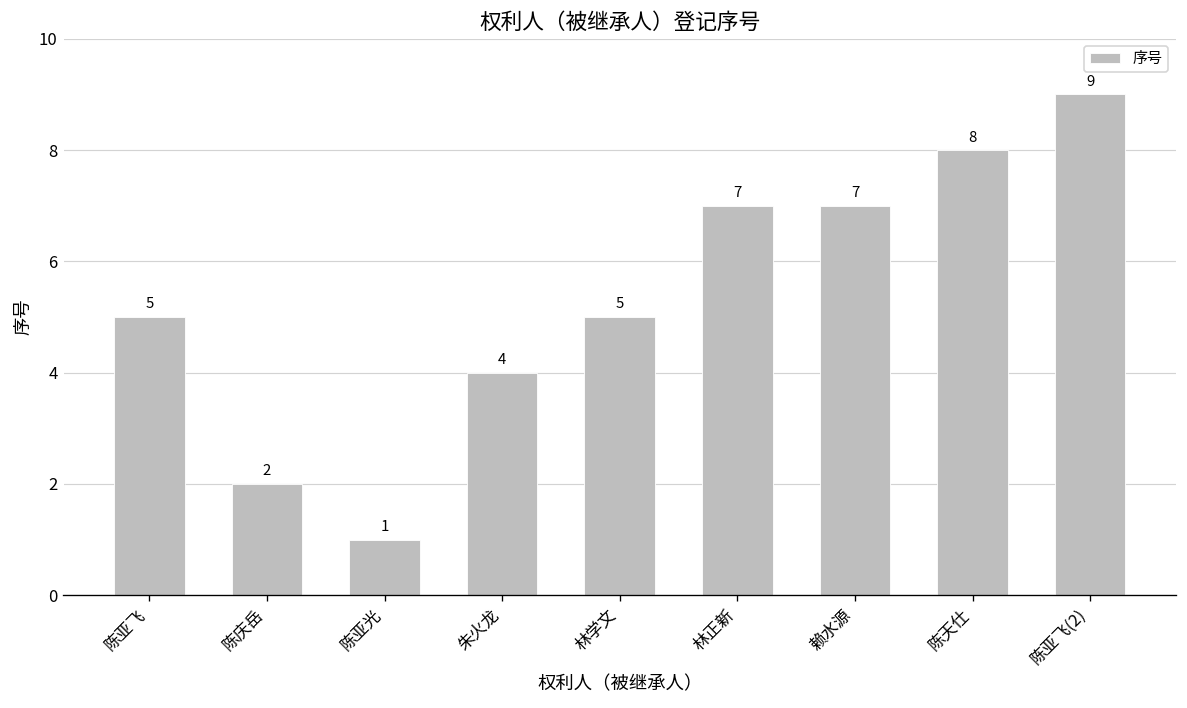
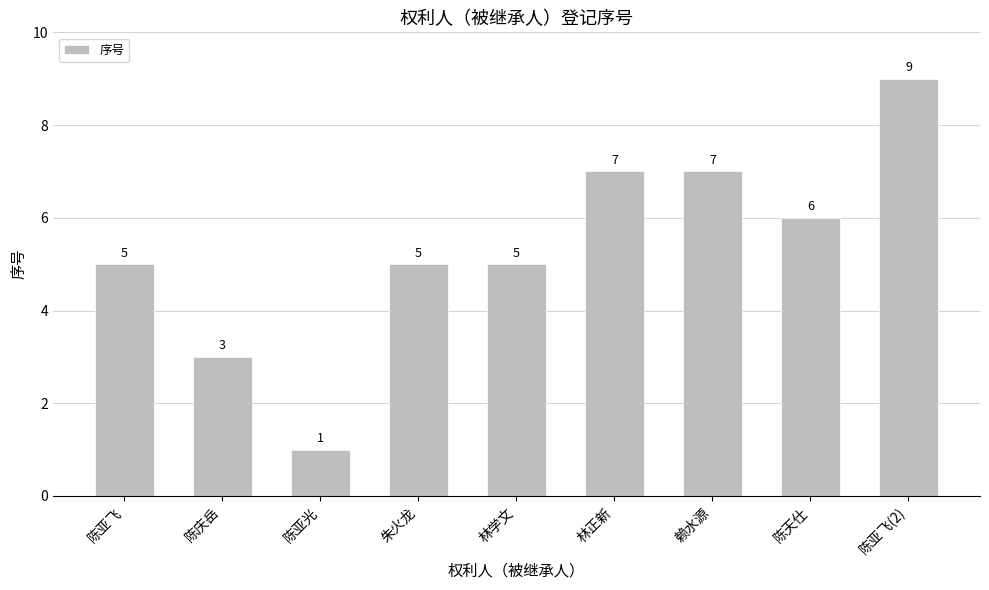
  {
    "陈亚飞": 5,
-   "陈庆岳": 2,
+   "陈庆岳": 3,
    "陈亚光": 1,
-   "朱火龙": 4,
+   "朱火龙": 5,
    "林学文": 5,
    "林正新": 7,
    "赖水源": 7,
-   "陈天仕": 8,
+   "陈天仕": 6,
    "陈亚飞(2)": 9
  }
